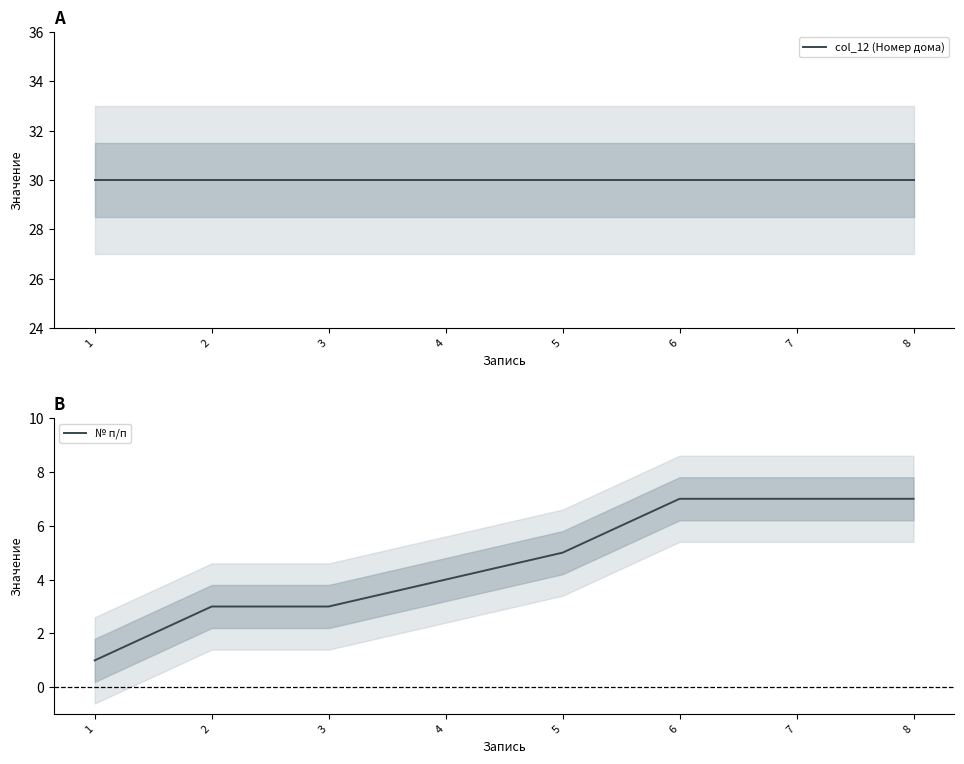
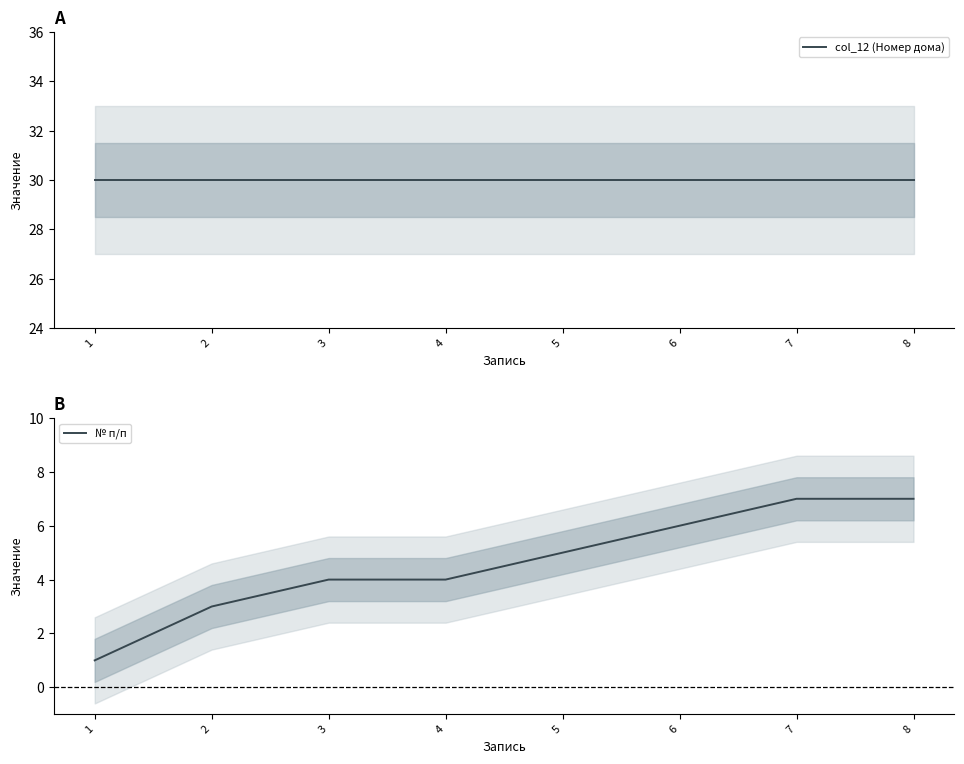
  {
    "A": {
      "col_12 (Номер дома)": {
        "1": 30.0,
        "2": 30.0,
        "3": 30.0,
        "4": 30.0,
        "5": 30.0,
        "6": 30.0,
        "7": 30.0,
        "8": 30.0
      }
    },
    "B": {
      "№ п/п": {
        "1": 1,
        "2": 3,
-       "3": 3,
+       "3": 4,
        "4": 4,
        "5": 5,
-       "6": 7,
+       "6": 6,
        "7": 7,
        "8": 7
      }
    }
  }
